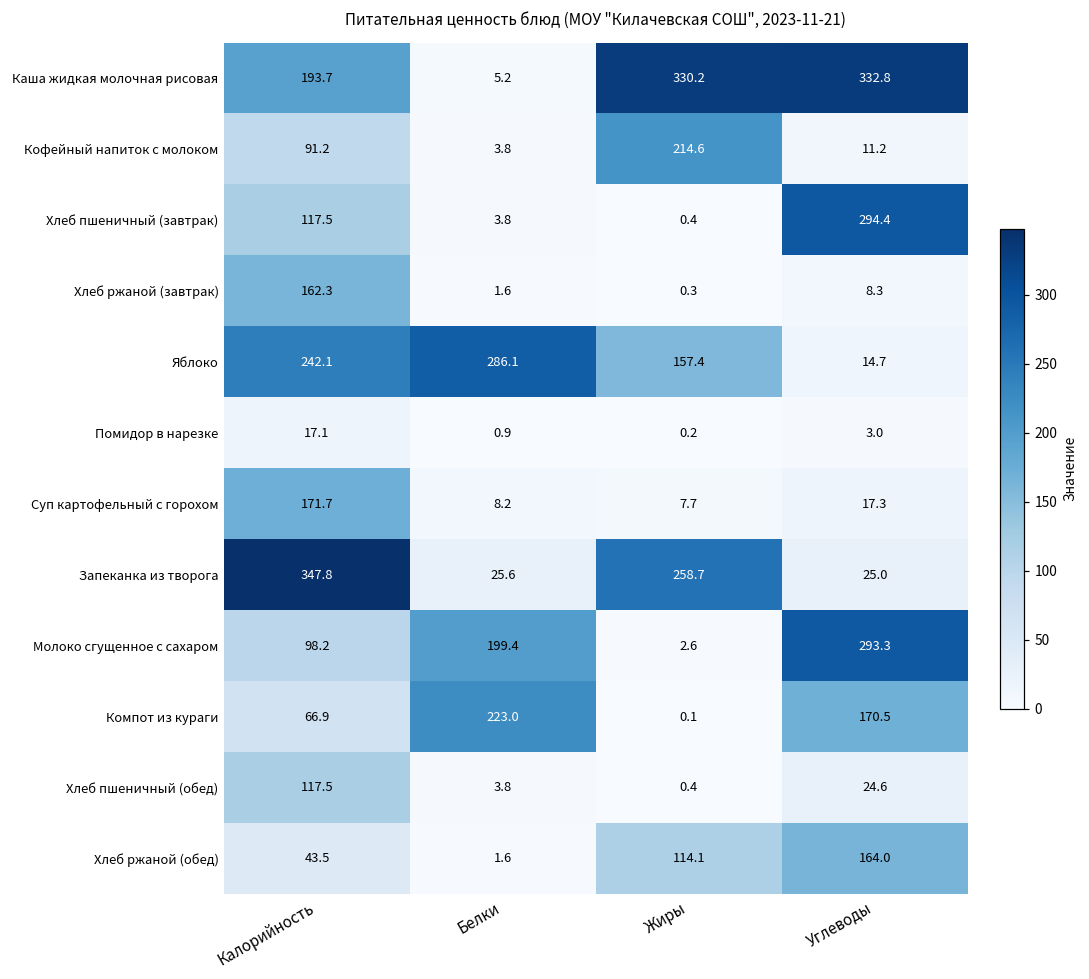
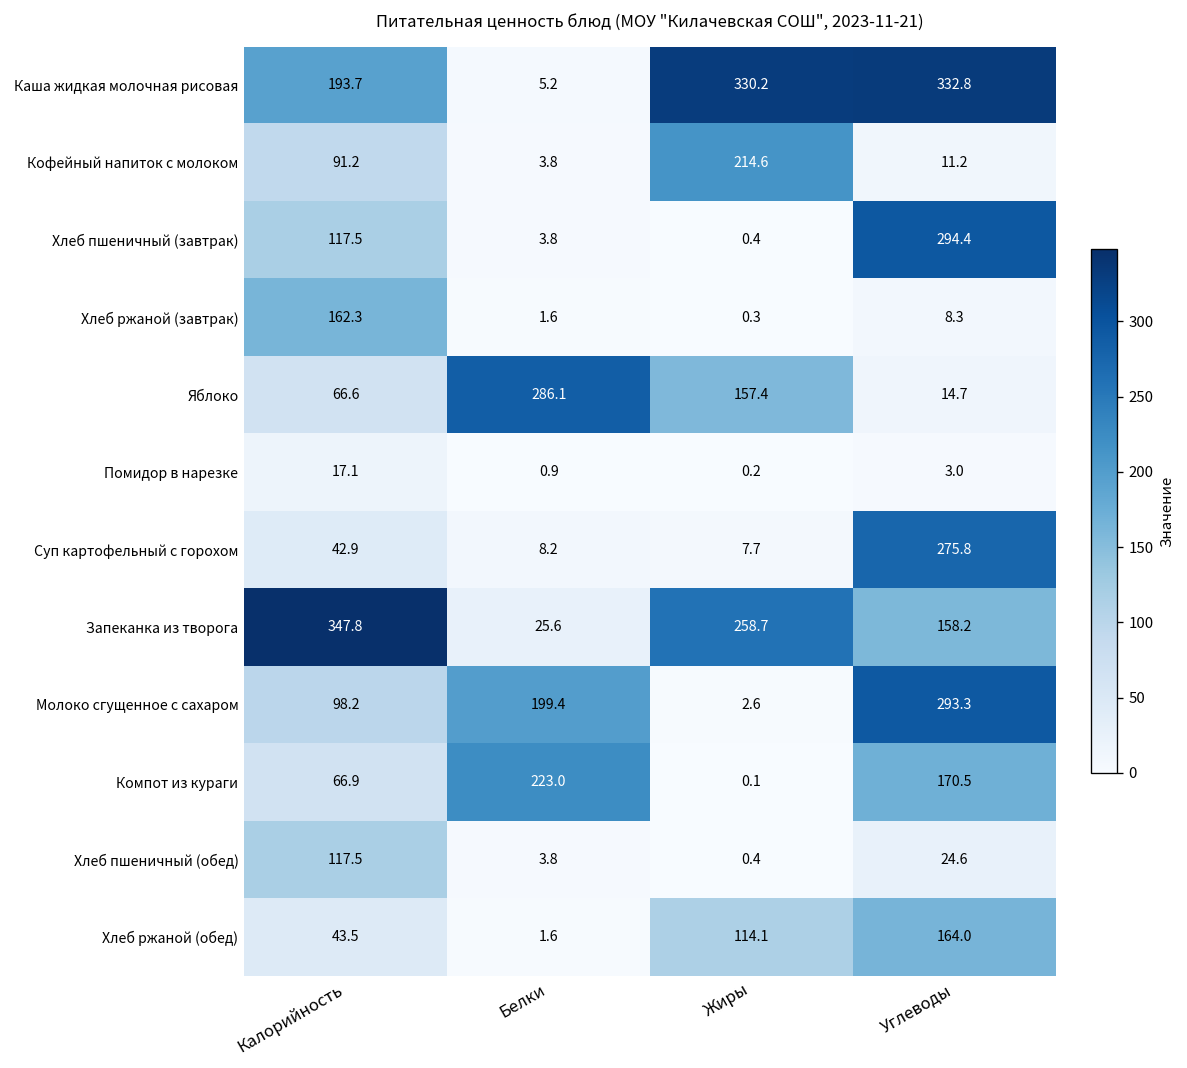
  {
    "Каша жидкая молочная рисовая": {
      "Калорийность": 193.7,
      "Белки": 5.2,
      "Жиры": 330.2,
      "Углеводы": 332.8
    },
    "Кофейный напиток с молоком": {
      "Калорийность": 91.2,
      "Белки": 3.8,
      "Жиры": 214.6,
      "Углеводы": 11.2
    },
    "Хлеб пшеничный (завтрак)": {
      "Калорийность": 117.5,
      "Белки": 3.8,
      "Жиры": 0.4,
      "Углеводы": 294.4
    },
    "Хлеб ржаной (завтрак)": {
      "Калорийность": 162.3,
      "Белки": 1.6,
      "Жиры": 0.3,
      "Углеводы": 8.3
    },
    "Яблоко": {
-     "Калорийность": 242.1,
+     "Калорийность": 66.6,
      "Белки": 286.1,
      "Жиры": 157.4,
      "Углеводы": 14.7
    },
    "Помидор в нарезке": {
      "Калорийность": 17.1,
      "Белки": 0.9,
      "Жиры": 0.2,
      "Углеводы": 3.0
    },
    "Суп картофельный с горохом": {
-     "Калорийность": 171.7,
+     "Калорийность": 42.9,
      "Белки": 8.2,
      "Жиры": 7.7,
-     "Углеводы": 17.3
+     "Углеводы": 275.8
    },
    "Запеканка из творога": {
      "Калорийность": 347.8,
      "Белки": 25.6,
      "Жиры": 258.7,
-     "Углеводы": 25.0
+     "Углеводы": 158.2
    },
    "Молоко сгущенное с сахаром": {
      "Калорийность": 98.2,
      "Белки": 199.4,
      "Жиры": 2.6,
      "Углеводы": 293.3
    },
    "Компот из кураги": {
      "Калорийность": 66.9,
      "Белки": 223.0,
      "Жиры": 0.1,
      "Углеводы": 170.5
    },
    "Хлеб пшеничный (обед)": {
      "Калорийность": 117.5,
      "Белки": 3.8,
      "Жиры": 0.4,
      "Углеводы": 24.6
    },
    "Хлеб ржаной (обед)": {
      "Калорийность": 43.5,
      "Белки": 1.6,
      "Жиры": 114.1,
      "Углеводы": 164.0
    }
  }
